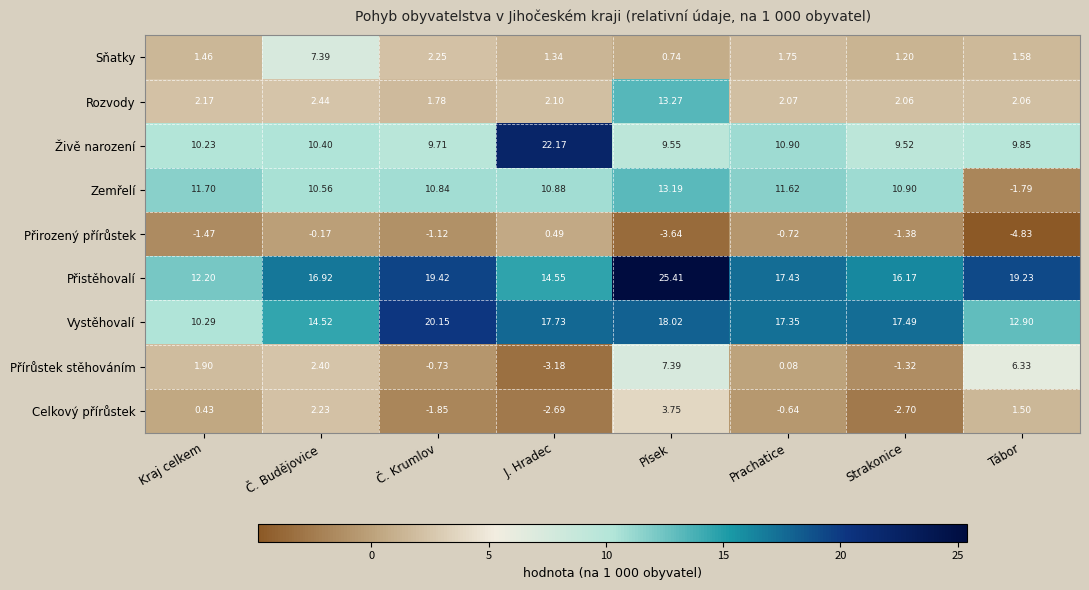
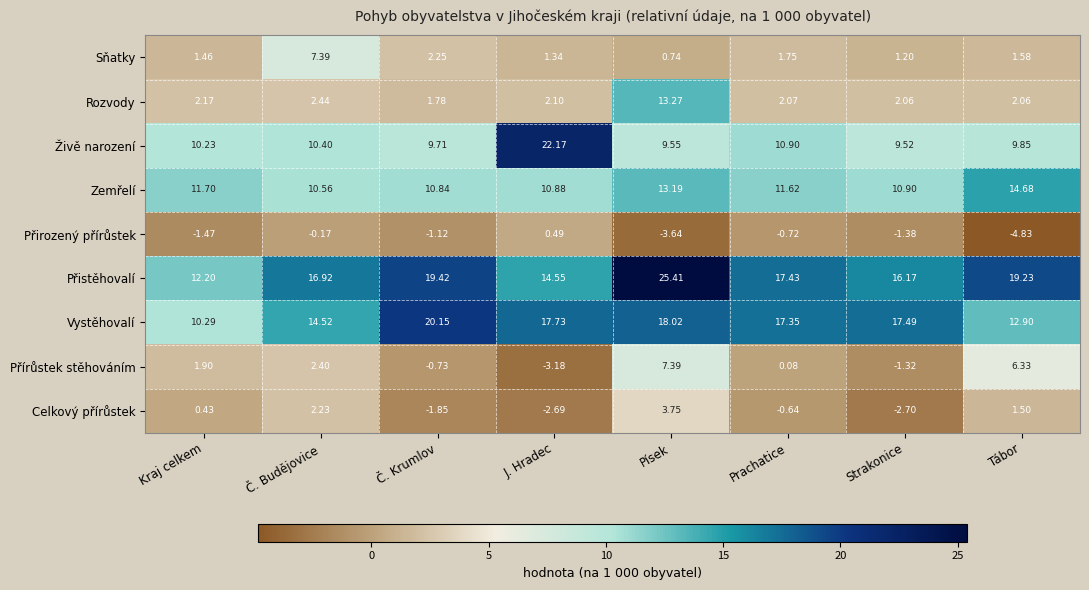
  {
    "Sňatky": {
      "Kraj celkem": 1.46,
      "Č. Budějovice": 7.39,
      "Č. Krumlov": 2.25,
      "J. Hradec": 1.34,
      "Písek": 0.74,
      "Prachatice": 1.75,
      "Strakonice": 1.20,
      "Tábor": 1.58
    },
    "Rozvody": {
      "Kraj celkem": 2.17,
      "Č. Budějovice": 2.44,
      "Č. Krumlov": 1.78,
      "J. Hradec": 2.10,
      "Písek": 13.27,
      "Prachatice": 2.07,
      "Strakonice": 2.06,
      "Tábor": 2.06
    },
    "Živě narození": {
      "Kraj celkem": 10.23,
      "Č. Budějovice": 10.40,
      "Č. Krumlov": 9.71,
      "J. Hradec": 22.17,
      "Písek": 9.55,
      "Prachatice": 10.90,
      "Strakonice": 9.52,
      "Tábor": 9.85
    },
    "Zemřelí": {
      "Kraj celkem": 11.70,
      "Č. Budějovice": 10.56,
      "Č. Krumlov": 10.84,
      "J. Hradec": 10.88,
      "Písek": 13.19,
      "Prachatice": 11.62,
      "Strakonice": 10.90,
-     "Tábor": -1.79
+     "Tábor": 14.68
    },
    "Přirozený přírůstek": {
      "Kraj celkem": -1.47,
      "Č. Budějovice": -0.17,
      "Č. Krumlov": -1.12,
      "J. Hradec": 0.49,
      "Písek": -3.64,
      "Prachatice": -0.72,
      "Strakonice": -1.38,
      "Tábor": -4.83
    },
    "Přistěhovalí": {
      "Kraj celkem": 12.20,
      "Č. Budějovice": 16.92,
      "Č. Krumlov": 19.42,
      "J. Hradec": 14.55,
      "Písek": 25.41,
      "Prachatice": 17.43,
      "Strakonice": 16.17,
      "Tábor": 19.23
    },
    "Vystěhovalí": {
      "Kraj celkem": 10.29,
      "Č. Budějovice": 14.52,
      "Č. Krumlov": 20.15,
      "J. Hradec": 17.73,
      "Písek": 18.02,
      "Prachatice": 17.35,
      "Strakonice": 17.49,
      "Tábor": 12.90
    },
    "Přírůstek stěhováním": {
      "Kraj celkem": 1.90,
      "Č. Budějovice": 2.40,
      "Č. Krumlov": -0.73,
      "J. Hradec": -3.18,
      "Písek": 7.39,
      "Prachatice": 0.08,
      "Strakonice": -1.32,
      "Tábor": 6.33
    },
    "Celkový přírůstek": {
      "Kraj celkem": 0.43,
      "Č. Budějovice": 2.23,
      "Č. Krumlov": -1.85,
      "J. Hradec": -2.69,
      "Písek": 3.75,
      "Prachatice": -0.64,
      "Strakonice": -2.70,
      "Tábor": 1.50
    }
  }
